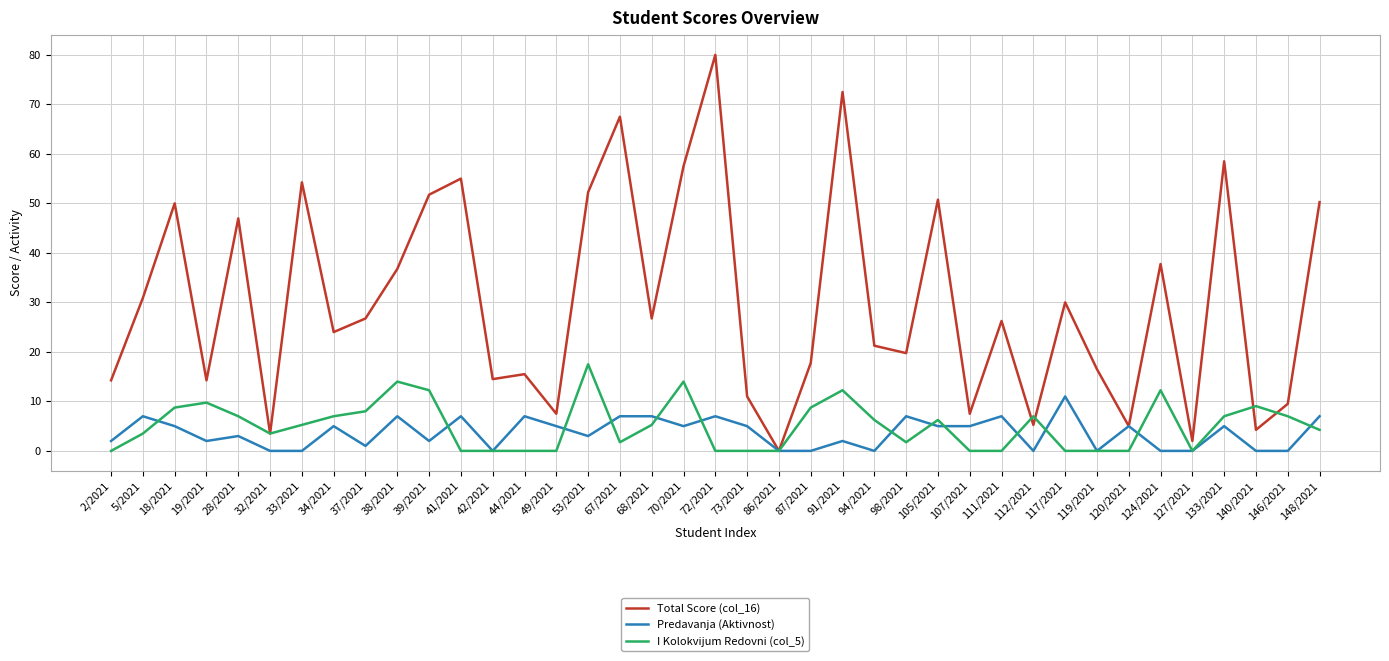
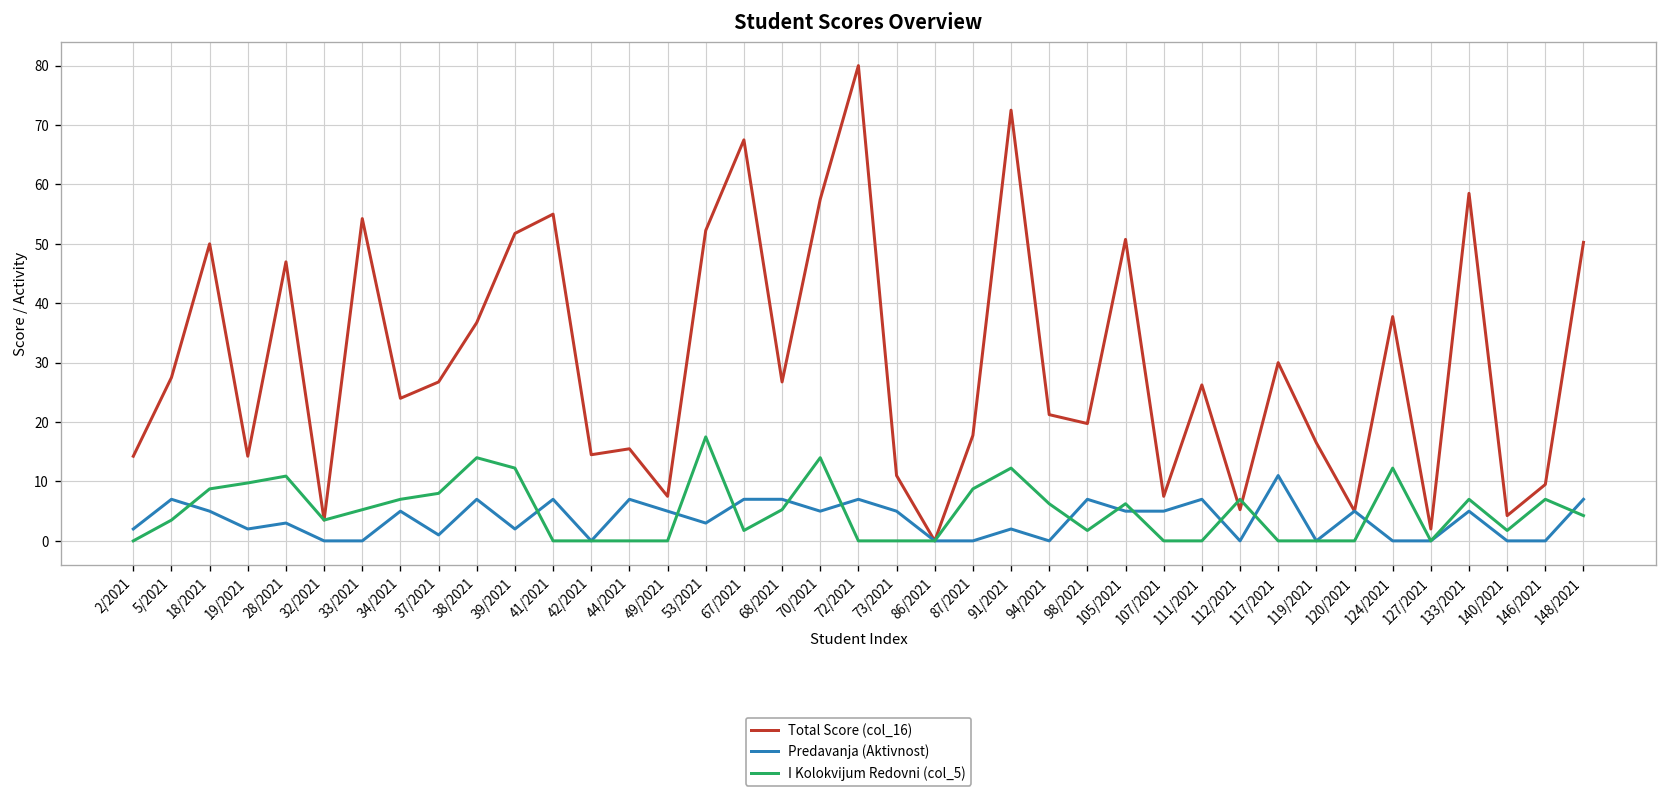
  {
    "Total Score (col_16)": {
      "2/2021": 14,
-     "5/2021": 31,
+     "5/2021": 28,
      "18/2021": 50,
      "19/2021": 14,
      "28/2021": 47,
      "33/2021": 54,
      "34/2021": 24,
      "37/2021": 27,
      "38/2021": 37,
      "39/2021": 52,
      "41/2021": 55,
      "42/2021": 15,
      "44/2021": 16,
      "49/2021": 8,
      "53/2021": 52,
      "67/2021": 68,
      "68/2021": 27,
      "70/2021": 58,
      "72/2021": 80,
      "73/2021": 11,
      "87/2021": 18,
      "91/2021": 73,
      "94/2021": 21,
      "98/2021": 20,
      "105/2021": 51,
      "107/2021": 8,
      "111/2021": 26,
      "112/2021": 5,
      "117/2021": 30,
      "119/2021": 17,
      "124/2021": 38,
      "127/2021": 2,
      "133/2021": 59,
      "140/2021": 4,
      "146/2021": 10,
      "148/2021": 50
    },
    "Predavanja (Aktivnost)": {
      "2/2021": 2,
      "5/2021": 7,
      "18/2021": 5,
      "19/2021": 2,
      "28/2021": 3,
      "32/2021": 0,
      "33/2021": 0,
      "34/2021": 5,
      "37/2021": 1,
      "38/2021": 7,
      "39/2021": 2,
      "41/2021": 7,
      "44/2021": 7,
      "49/2021": 5,
      "53/2021": 3,
      "67/2021": 7,
      "68/2021": 7,
      "70/2021": 5,
      "72/2021": 7,
      "73/2021": 5,
      "87/2021": 0,
      "91/2021": 2,
      "94/2021": 0,
      "98/2021": 7,
      "105/2021": 5,
      "107/2021": 5,
      "111/2021": 7,
      "112/2021": 0,
      "117/2021": 11,
      "124/2021": 0,
      "133/2021": 5,
      "140/2021": 0,
      "146/2021": 0,
      "148/2021": 7
    },
    "I Kolokvijum Redovni (col_5)": {
      "2/2021": 0,
      "5/2021": 4,
      "18/2021": 9,
      "19/2021": 10,
-     "28/2021": 7,
+     "28/2021": 11,
      "33/2021": 5,
      "34/2021": 7,
      "37/2021": 8,
      "38/2021": 14,
      "39/2021": 12,
      "41/2021": 0,
      "44/2021": 0,
      "49/2021": 0,
      "53/2021": 18,
      "67/2021": 2,
      "68/2021": 5,
      "70/2021": 14,
      "72/2021": 0,
      "73/2021": 0,
      "87/2021": 9,
      "91/2021": 12,
      "94/2021": 6,
      "98/2021": 2,
      "105/2021": 6,
      "107/2021": 0,
      "111/2021": 0,
      "112/2021": 7,
      "117/2021": 0,
      "120/2021": 0,
      "124/2021": 12,
      "133/2021": 7,
-     "140/2021": 9,
+     "140/2021": 2,
      "146/2021": 7,
      "148/2021": 4
    }
  }
